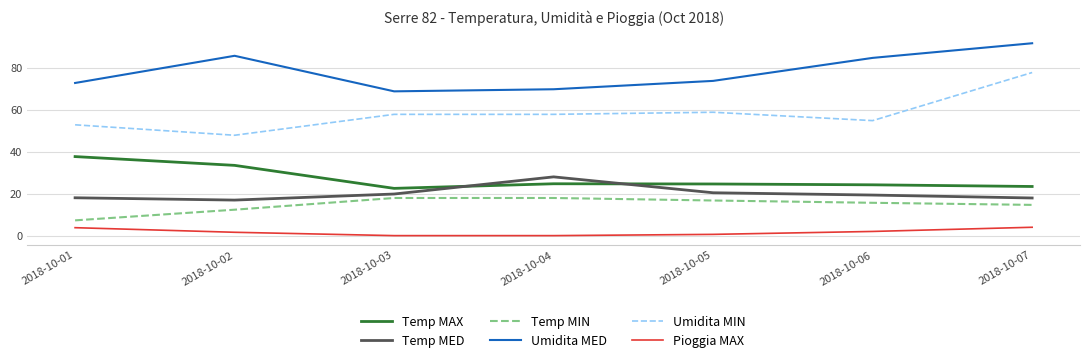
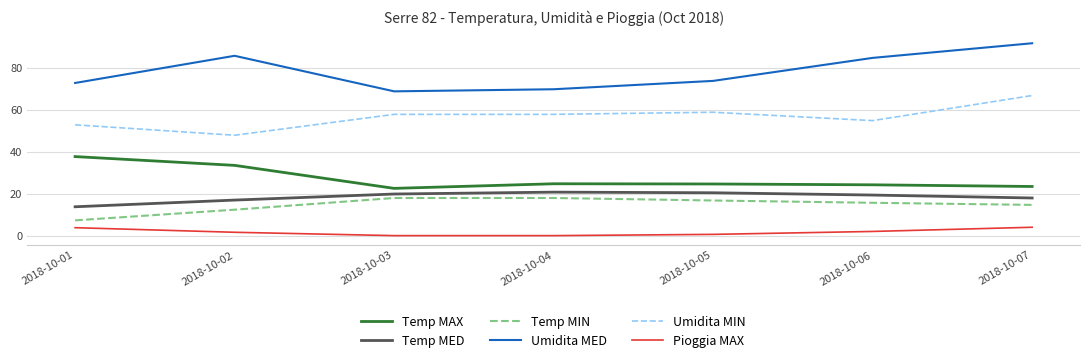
  {
    "Temp MAX": {
      "2018-10-01": 38,
      "2018-10-02": 34,
      "2018-10-03": 23,
      "2018-10-04": 25,
      "2018-10-05": 25,
      "2018-10-06": 24,
      "2018-10-07": 24
    },
    "Temp MED": {
-     "2018-10-01": 18,
+     "2018-10-01": 14,
      "2018-10-02": 17,
      "2018-10-03": 20,
-     "2018-10-04": 28,
+     "2018-10-04": 21,
      "2018-10-05": 21,
      "2018-10-06": 19,
      "2018-10-07": 18
    },
    "Temp MIN": {
      "2018-10-01": 7,
      "2018-10-02": 12,
      "2018-10-03": 18,
      "2018-10-04": 18,
      "2018-10-05": 17,
      "2018-10-06": 16,
      "2018-10-07": 15
    },
    "Umidita MED": {
      "2018-10-01": 73,
      "2018-10-02": 86,
      "2018-10-03": 69,
      "2018-10-04": 70,
      "2018-10-05": 74,
      "2018-10-06": 85,
      "2018-10-07": 92
    },
    "Umidita MIN": {
      "2018-10-01": 53,
      "2018-10-02": 48,
      "2018-10-03": 58,
      "2018-10-04": 58,
      "2018-10-05": 59,
      "2018-10-06": 55,
-     "2018-10-07": 78
+     "2018-10-07": 67
    },
    "Pioggia MAX": {
      "2018-10-01": 4,
      "2018-10-02": 2,
      "2018-10-03": 0,
      "2018-10-04": 0,
      "2018-10-05": 1,
      "2018-10-06": 2,
      "2018-10-07": 4
    }
  }
